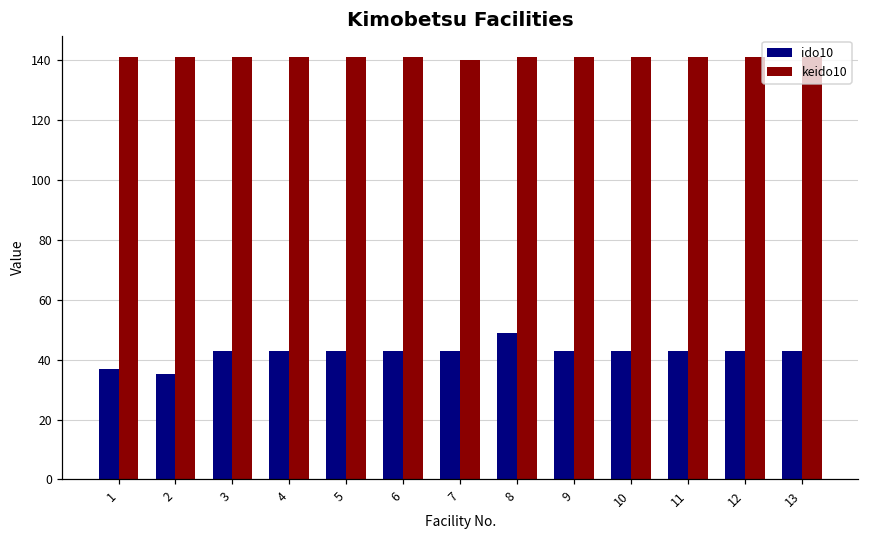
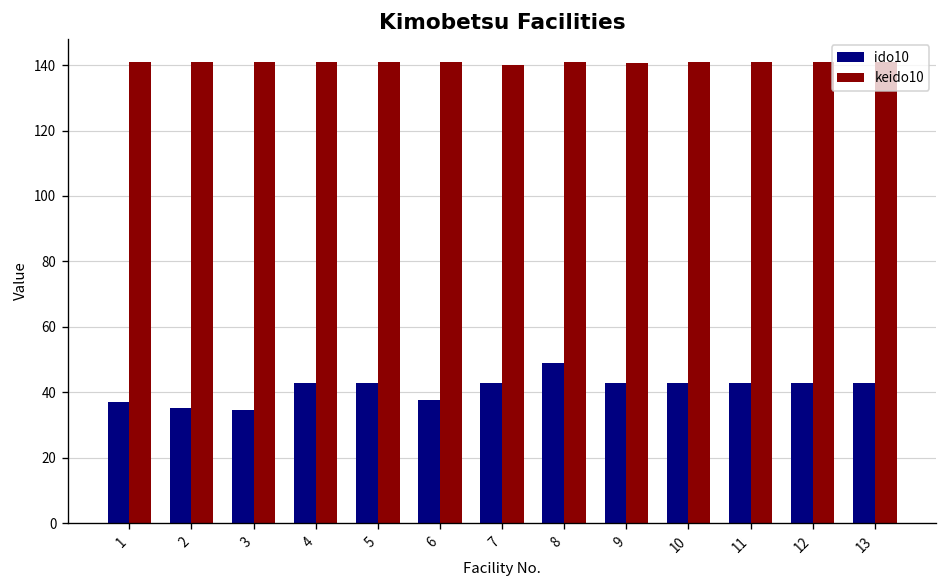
  {
    "ido10": {
      "1": 37,
      "2": 35,
-     "3": 43,
+     "3": 34,
      "4": 43,
      "5": 43,
-     "6": 43,
+     "6": 38,
      "7": 43,
      "8": 49,
      "9": 43,
      "10": 43,
      "11": 43,
      "12": 43,
      "13": 43
    },
    "keido10": {
      "1": 141,
      "2": 141,
      "3": 141,
      "4": 141,
      "5": 141,
      "6": 141,
      "7": 140,
      "8": 141,
      "9": 141,
      "10": 141,
      "11": 141,
      "12": 141
    }
  }
